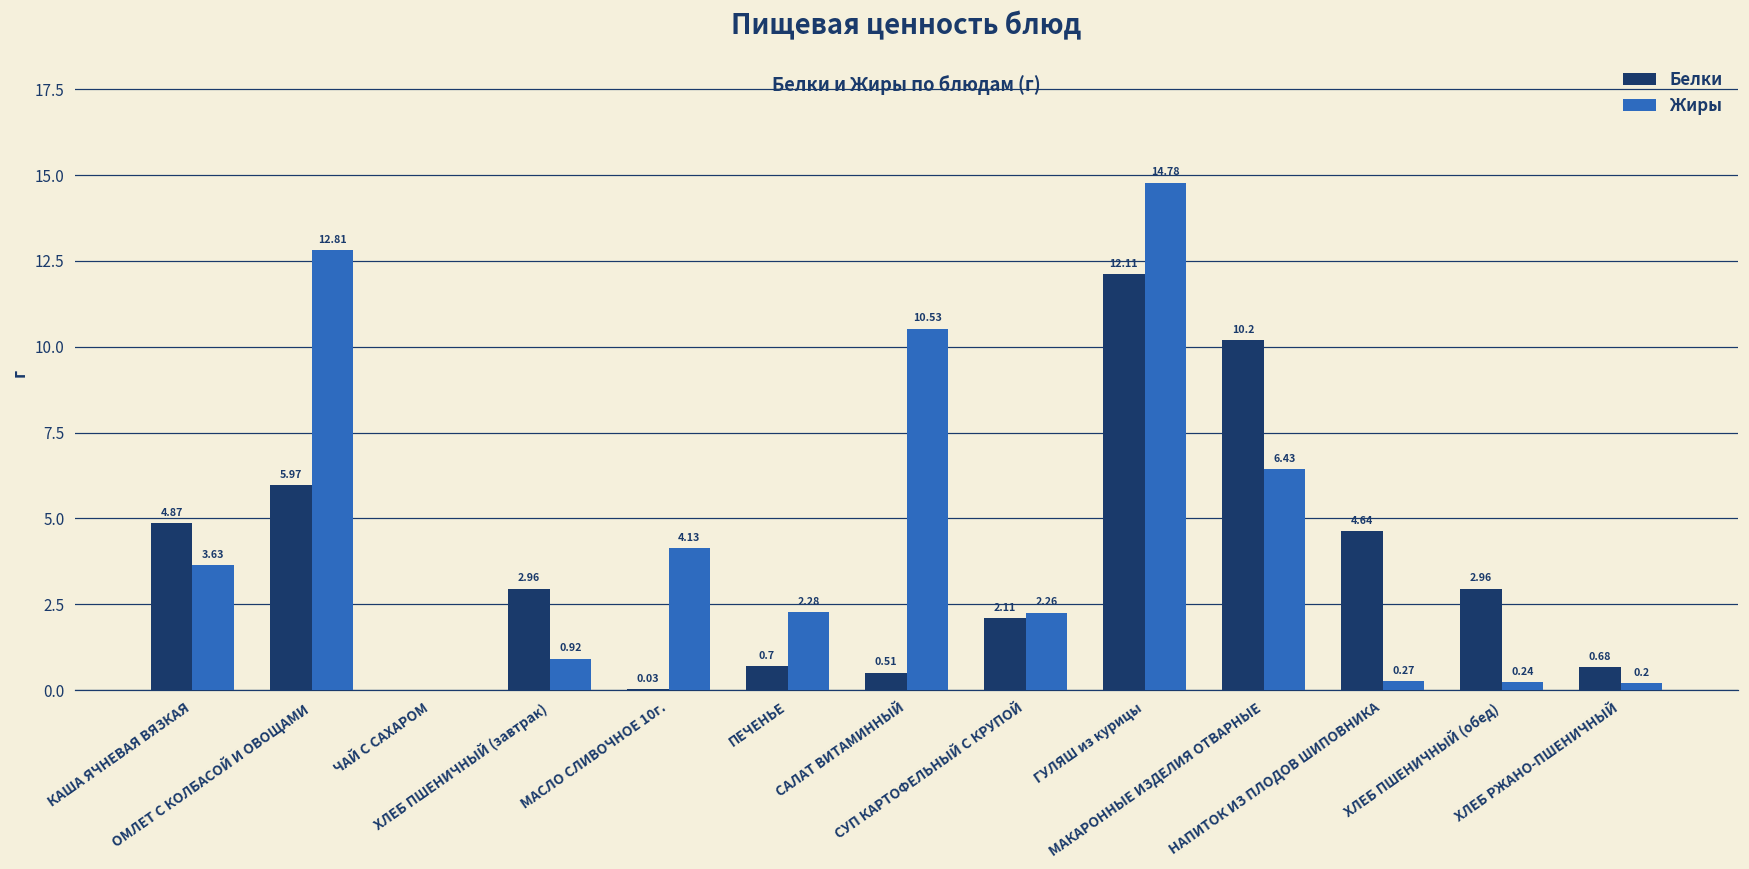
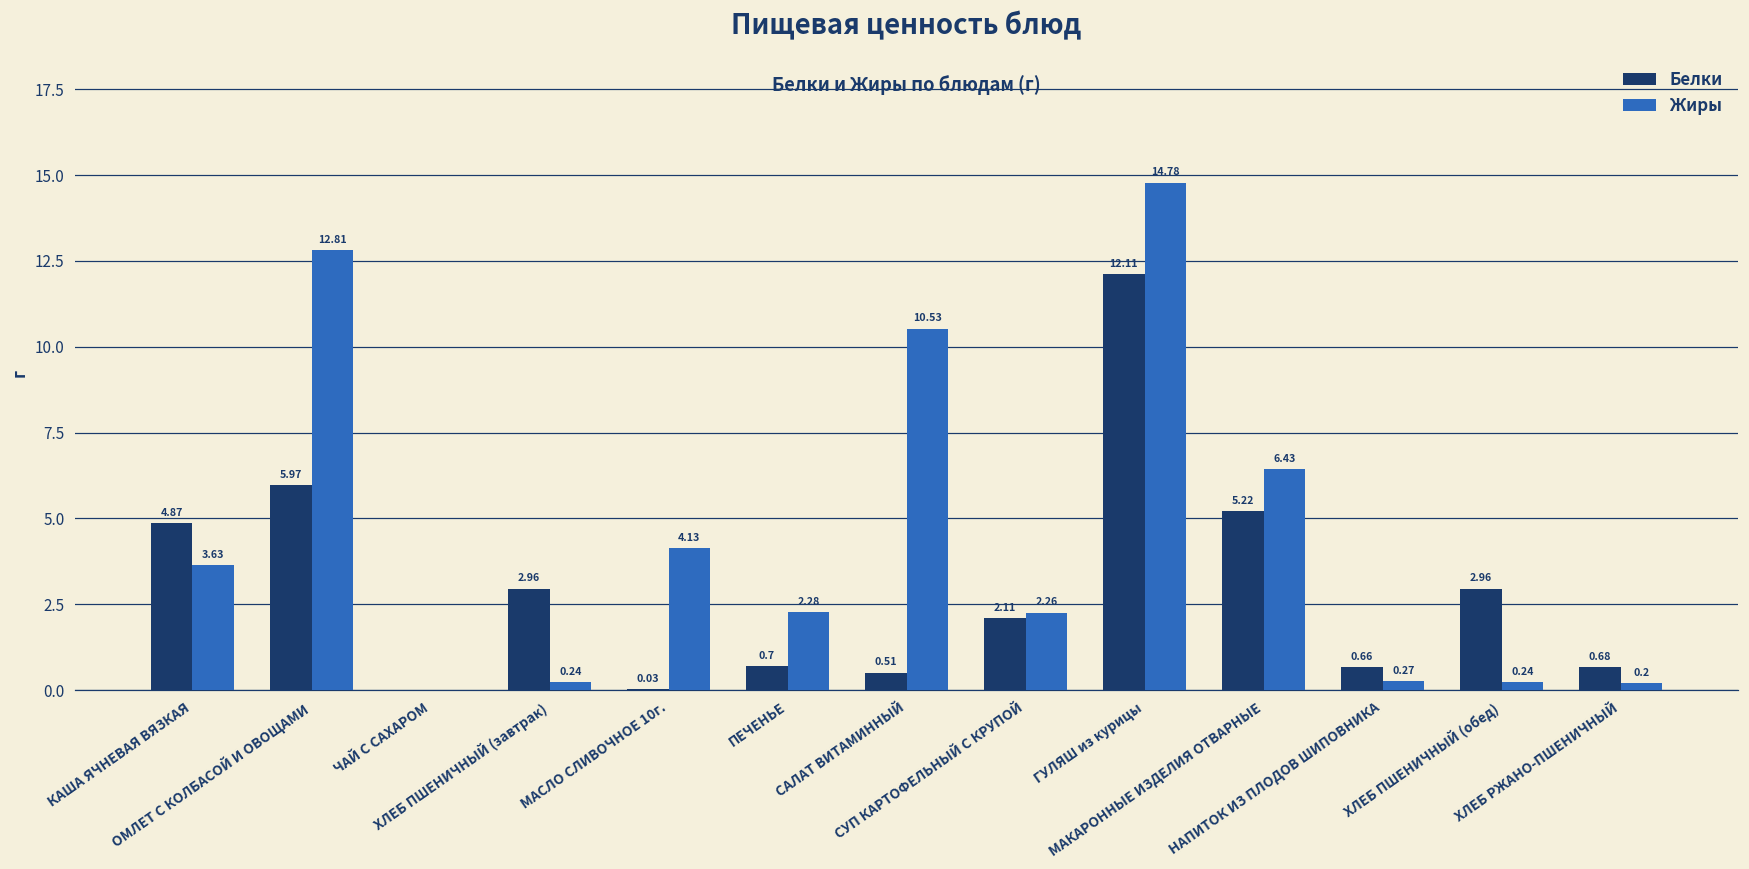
  {
    "Белки": {
      "КАША ЯЧНЕВАЯ ВЯЗКАЯ": 4.87,
      "ОМЛЕТ С КОЛБАСОЙ И ОВОЩАМИ": 5.97,
      "ХЛЕБ ПШЕНИЧНЫЙ (завтрак)": 2.96,
      "МАСЛО СЛИВОЧНОЕ 10г.": 0.03,
      "ПЕЧЕНЬЕ": 0.7,
      "САЛАТ ВИТАМИННЫЙ": 0.51,
      "СУП КАРТОФЕЛЬНЫЙ С КРУПОЙ": 2.11,
      "ГУЛЯШ из курицы": 12.11,
-     "МАКАРОННЫЕ ИЗДЕЛИЯ ОТВАРНЫЕ": 10.2,
-     "НАПИТОК ИЗ ПЛОДОВ ШИПОВНИКА": 4.64,
+     "МАКАРОННЫЕ ИЗДЕЛИЯ ОТВАРНЫЕ": 5.22,
+     "НАПИТОК ИЗ ПЛОДОВ ШИПОВНИКА": 0.66,
      "ХЛЕБ ПШЕНИЧНЫЙ (обед)": 2.96,
      "ХЛЕБ РЖАНО-ПШЕНИЧНЫЙ": 0.68
    },
    "Жиры": {
      "КАША ЯЧНЕВАЯ ВЯЗКАЯ": 3.63,
      "ОМЛЕТ С КОЛБАСОЙ И ОВОЩАМИ": 12.81,
-     "ХЛЕБ ПШЕНИЧНЫЙ (завтрак)": 0.92,
+     "ХЛЕБ ПШЕНИЧНЫЙ (завтрак)": 0.24,
      "МАСЛО СЛИВОЧНОЕ 10г.": 4.13,
      "ПЕЧЕНЬЕ": 2.28,
      "САЛАТ ВИТАМИННЫЙ": 10.53,
      "СУП КАРТОФЕЛЬНЫЙ С КРУПОЙ": 2.26,
      "ГУЛЯШ из курицы": 14.78,
      "МАКАРОННЫЕ ИЗДЕЛИЯ ОТВАРНЫЕ": 6.43,
      "НАПИТОК ИЗ ПЛОДОВ ШИПОВНИКА": 0.27,
      "ХЛЕБ ПШЕНИЧНЫЙ (обед)": 0.24,
      "ХЛЕБ РЖАНО-ПШЕНИЧНЫЙ": 0.2
    }
  }
